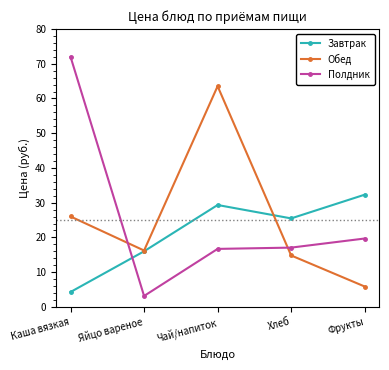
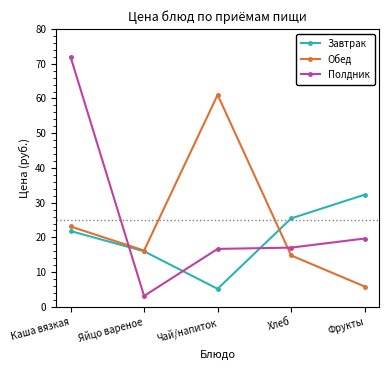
  {
    "Завтрак": {
-     "Каша вязкая": 4,
-     "Чай/напиток": 29,
+     "Каша вязкая": 22,
+     "Чай/напиток": 5,
      "Хлеб": 25,
      "Фрукты": 32
    },
    "Обед": {
-     "Каша вязкая": 26,
-     "Чай/напиток": 64,
+     "Каша вязкая": 23,
+     "Чай/напиток": 61,
      "Хлеб": 15,
      "Фрукты": 6
    },
    "Полдник": {
      "Каша вязкая": 72,
      "Яйцо вареное": 3,
      "Чай/напиток": 17,
      "Хлеб": 17,
      "Фрукты": 20
    }
  }
